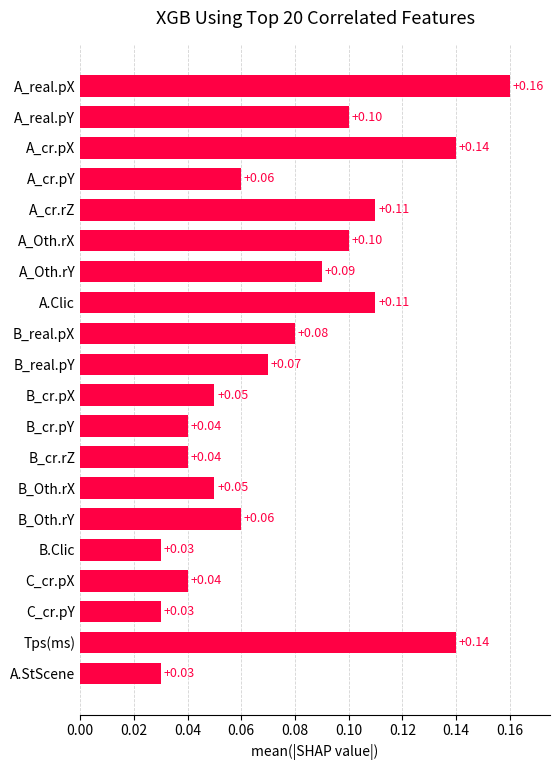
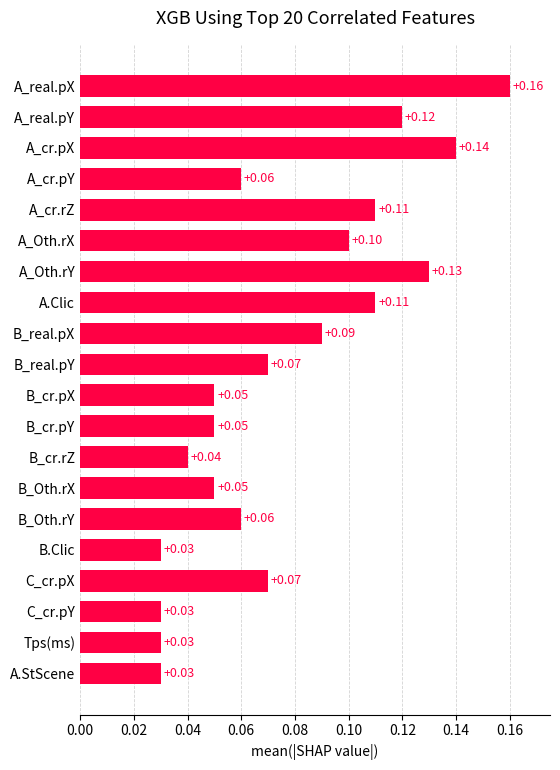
  {
    "A_real.pX": "+0.16",
-   "A_real.pY": "+0.10",
+   "A_real.pY": "+0.12",
    "A_cr.pX": "+0.14",
    "A_cr.pY": "+0.06",
    "A_cr.rZ": "+0.11",
    "A_Oth.rX": "+0.10",
-   "A_Oth.rY": "+0.09",
+   "A_Oth.rY": "+0.13",
    "A.Clic": "+0.11",
-   "B_real.pX": "+0.08",
+   "B_real.pX": "+0.09",
    "B_real.pY": "+0.07",
    "B_cr.pX": "+0.05",
-   "B_cr.pY": "+0.04",
+   "B_cr.pY": "+0.05",
    "B_cr.rZ": "+0.04",
    "B_Oth.rX": "+0.05",
    "B_Oth.rY": "+0.06",
    "B.Clic": "+0.03",
-   "C_cr.pX": "+0.04",
+   "C_cr.pX": "+0.07",
    "C_cr.pY": "+0.03",
-   "Tps(ms)": "+0.14",
+   "Tps(ms)": "+0.03",
    "A.StScene": "+0.03"
  }
